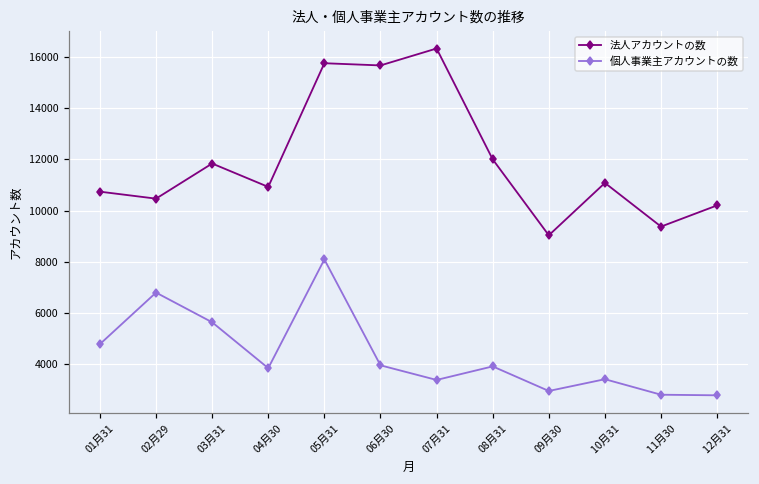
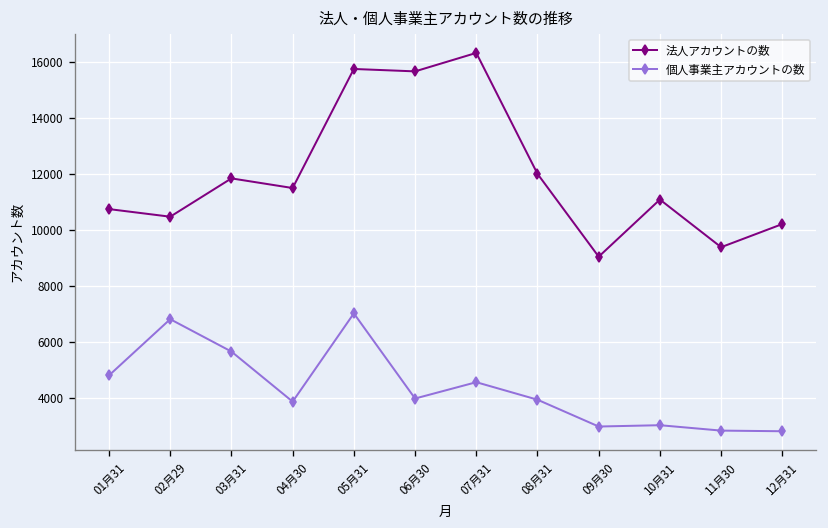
  {
    "法人アカウントの数": {
      "01月31": 10700,
      "02月29": 10500,
      "03月31": 11800,
-     "04月30": 10900,
+     "04月30": 11500,
      "05月31": 15800,
      "06月30": 15700,
      "07月31": 16300,
      "08月31": 12000,
      "09月30": 9000,
      "10月31": 11100,
      "11月30": 9400,
      "12月31": 10200
    },
    "個人事業主アカウントの数": {
      "01月31": 4800,
      "02月29": 6800,
      "03月31": 5600,
      "04月30": 3900,
-     "05月31": 8100,
+     "05月31": 7000,
      "06月30": 4000,
-     "07月31": 3400,
+     "07月31": 4600,
      "08月31": 3900,
      "09月30": 3000,
-     "10月31": 3400,
+     "10月31": 3000,
      "11月30": 2800,
      "12月31": 2800
    }
  }
